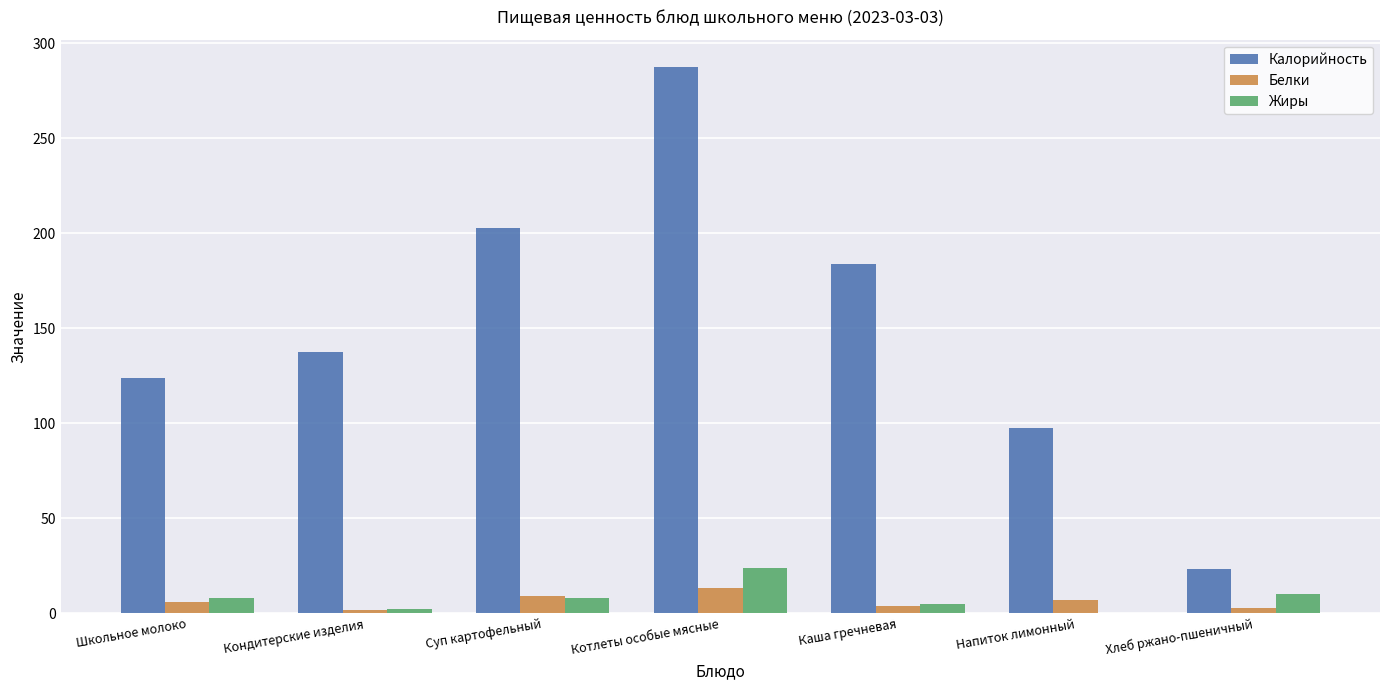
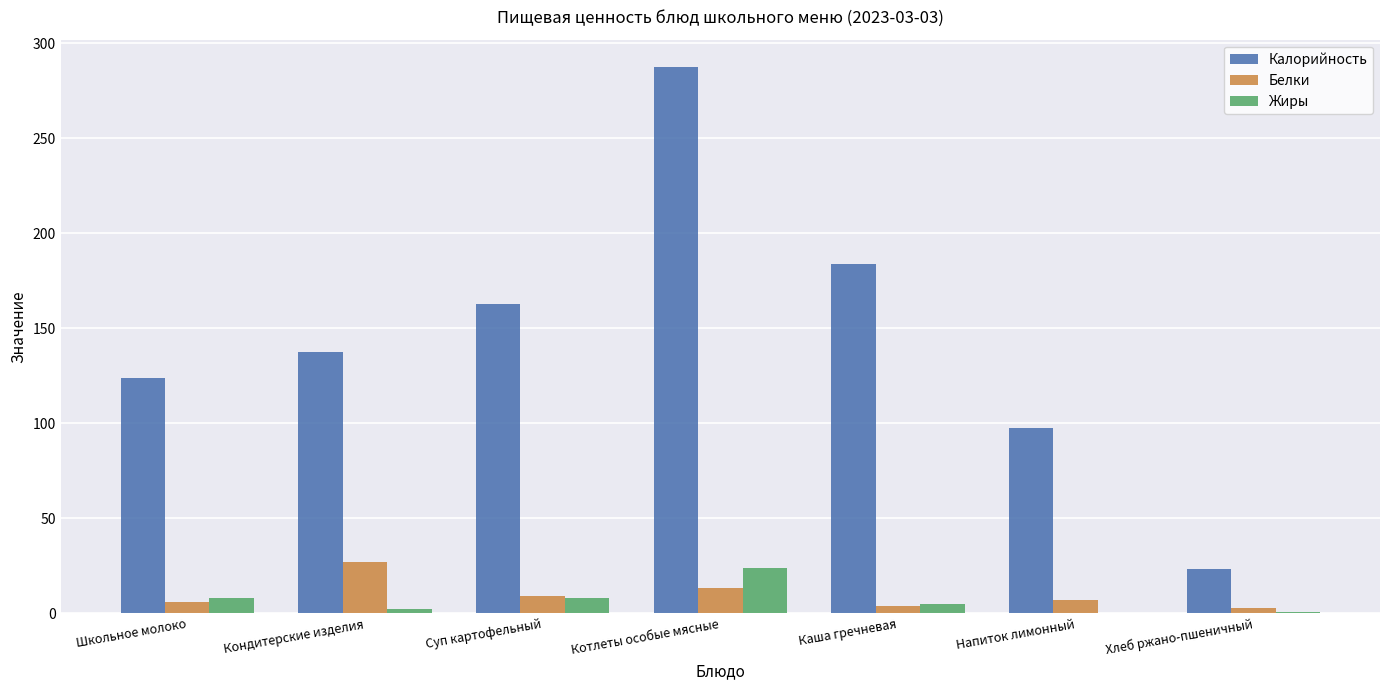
  {
    "Калорийность": {
      "Школьное молоко": 124,
      "Кондитерские изделия": 138,
-     "Суп картофельный": 203,
+     "Суп картофельный": 163,
      "Котлеты особые мясные": 288,
      "Каша гречневая": 184,
      "Напиток лимонный": 98,
      "Хлеб ржано-пшеничный": 23
    },
    "Белки": {
      "Школьное молоко": 6,
-     "Кондитерские изделия": 2,
+     "Кондитерские изделия": 27,
      "Суп картофельный": 9,
      "Котлеты особые мясные": 13,
      "Каша гречневая": 4,
      "Напиток лимонный": 7,
      "Хлеб ржано-пшеничный": 3
    },
    "Жиры": {
      "Школьное молоко": 8,
      "Кондитерские изделия": 2,
      "Суп картофельный": 8,
      "Котлеты особые мясные": 24,
      "Каша гречневая": 5,
      "Напиток лимонный": 0,
-     "Хлеб ржано-пшеничный": 10
+     "Хлеб ржано-пшеничный": 1
    }
  }
